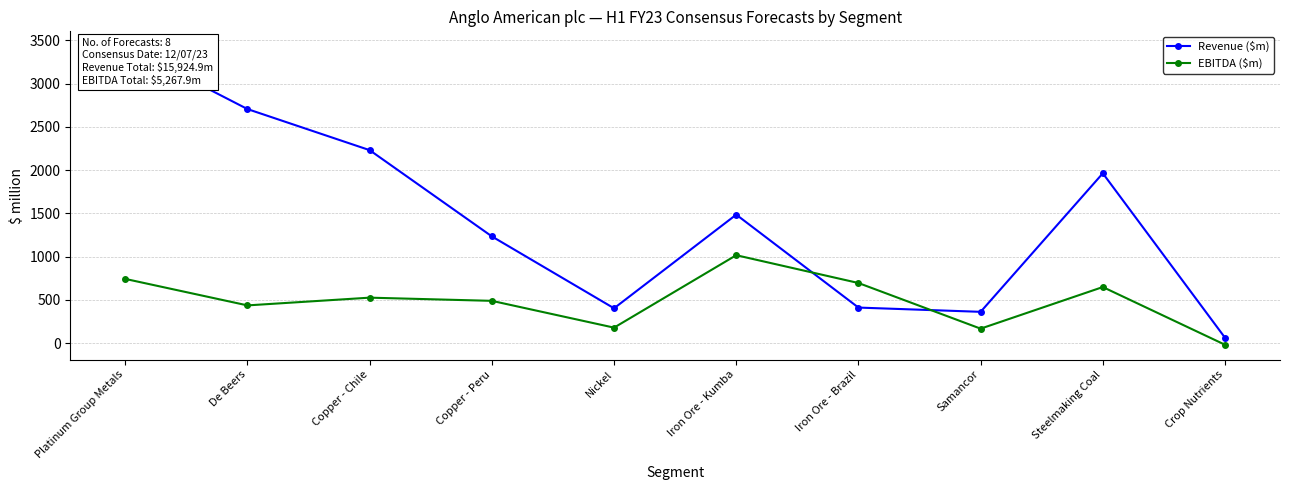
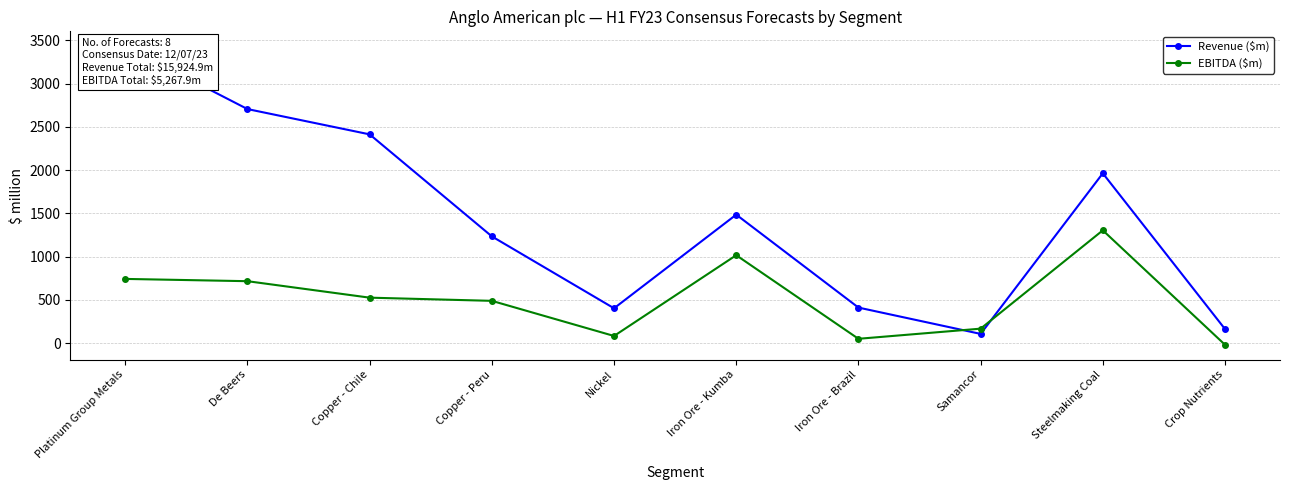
  {
    "Revenue ($m)": {
      "De Beers": 2700,
-     "Copper - Chile": 2200,
+     "Copper - Chile": 2400,
      "Copper - Peru": 1200,
      "Nickel": 400,
      "Iron Ore - Kumba": 1500,
      "Iron Ore - Brazil": 400,
-     "Samancor": 400,
+     "Samancor": 100,
      "Steelmaking Coal": 2000,
-     "Crop Nutrients": 100
+     "Crop Nutrients": 200
    },
    "EBITDA ($m)": {
      "Platinum Group Metals": 700,
-     "De Beers": 400,
+     "De Beers": 700,
      "Copper - Chile": 500,
      "Copper - Peru": 500,
-     "Nickel": 200,
+     "Nickel": 100,
      "Iron Ore - Kumba": 1000,
-     "Iron Ore - Brazil": 700,
+     "Iron Ore - Brazil": 100,
      "Samancor": 200,
-     "Steelmaking Coal": 600,
+     "Steelmaking Coal": 1300,
      "Crop Nutrients": 0
    }
  }
